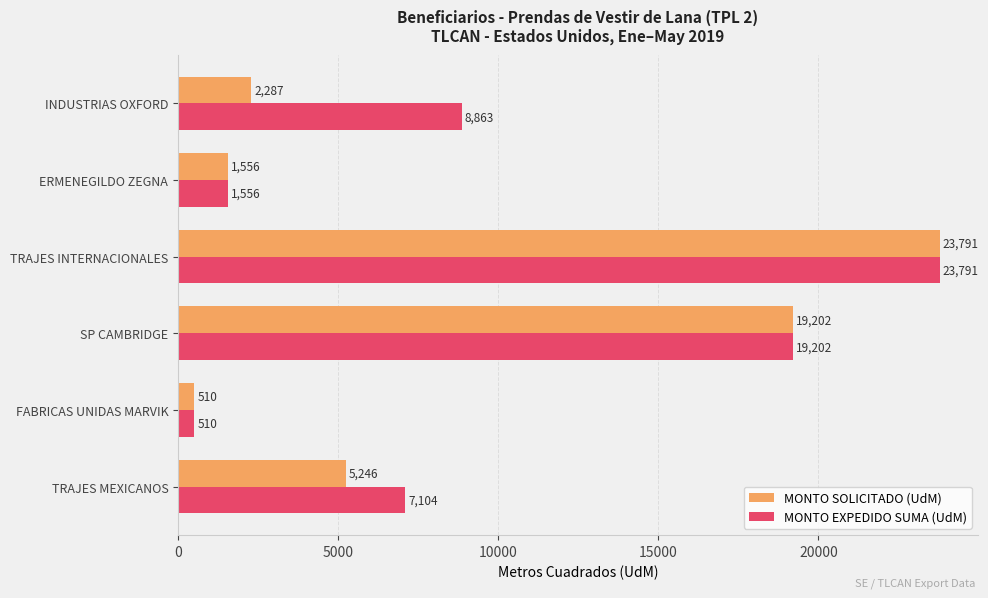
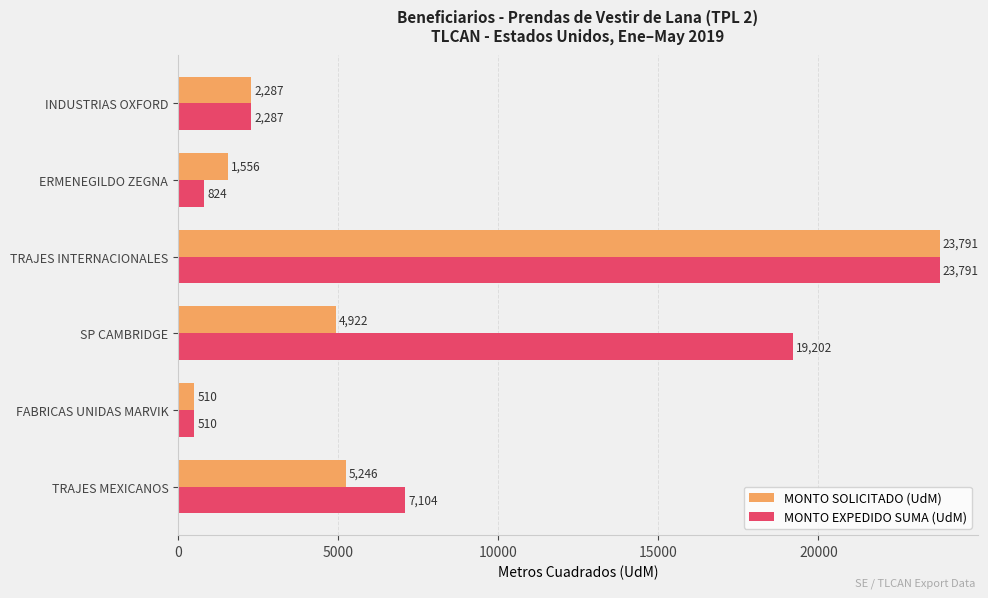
  {
    "MONTO SOLICITADO (UdM)": {
      "INDUSTRIAS OXFORD": "2,287",
      "ERMENEGILDO ZEGNA": "1,556",
      "TRAJES INTERNACIONALES": "23,791",
-     "SP CAMBRIDGE": "19,202",
+     "SP CAMBRIDGE": "4,922",
      "FABRICAS UNIDAS MARVIK": "510",
      "TRAJES MEXICANOS": "5,246"
    },
    "MONTO EXPEDIDO SUMA (UdM)": {
-     "INDUSTRIAS OXFORD": "8,863",
-     "ERMENEGILDO ZEGNA": "1,556",
+     "INDUSTRIAS OXFORD": "2,287",
+     "ERMENEGILDO ZEGNA": "824",
      "TRAJES INTERNACIONALES": "23,791",
      "SP CAMBRIDGE": "19,202",
      "FABRICAS UNIDAS MARVIK": "510",
      "TRAJES MEXICANOS": "7,104"
    }
  }
